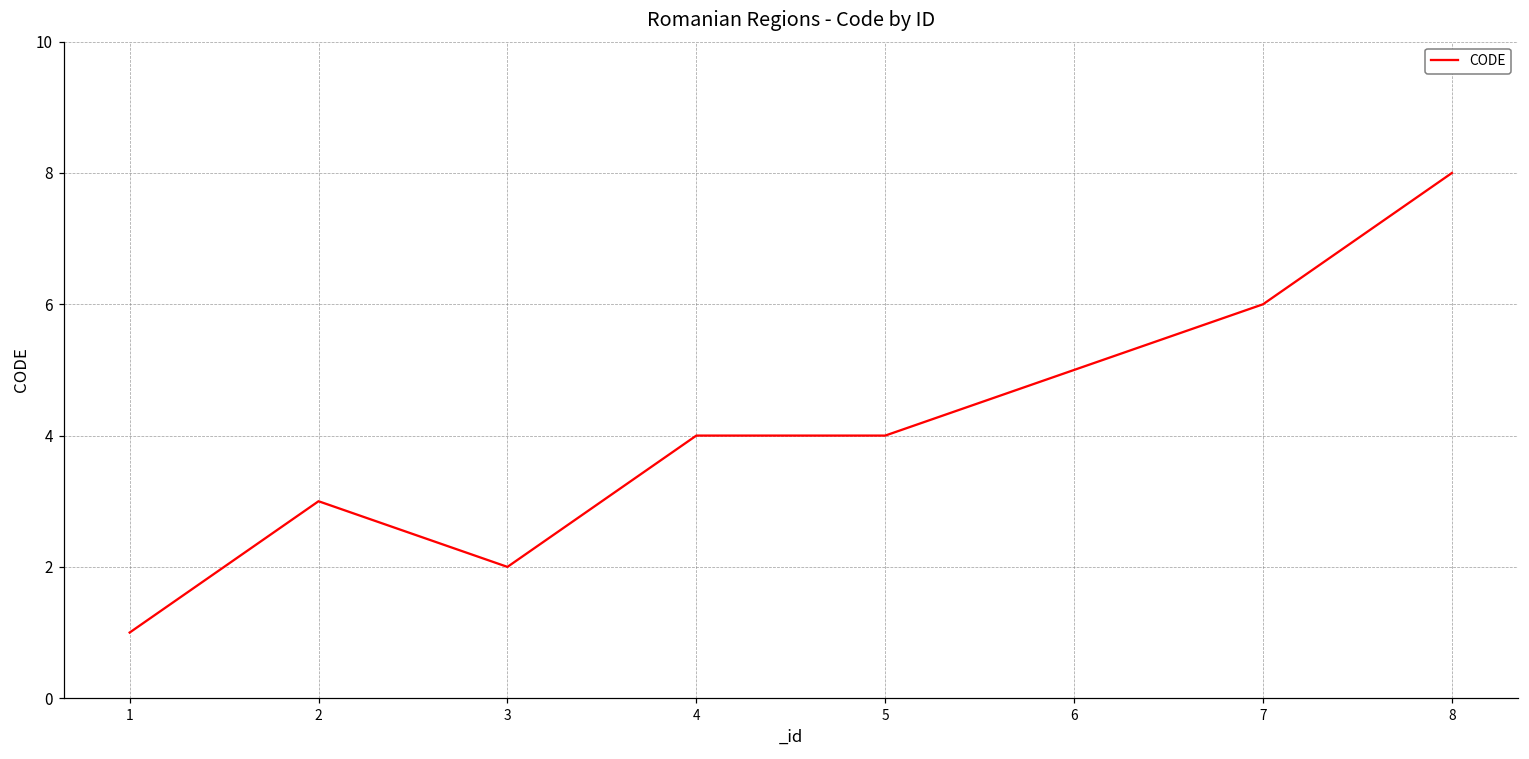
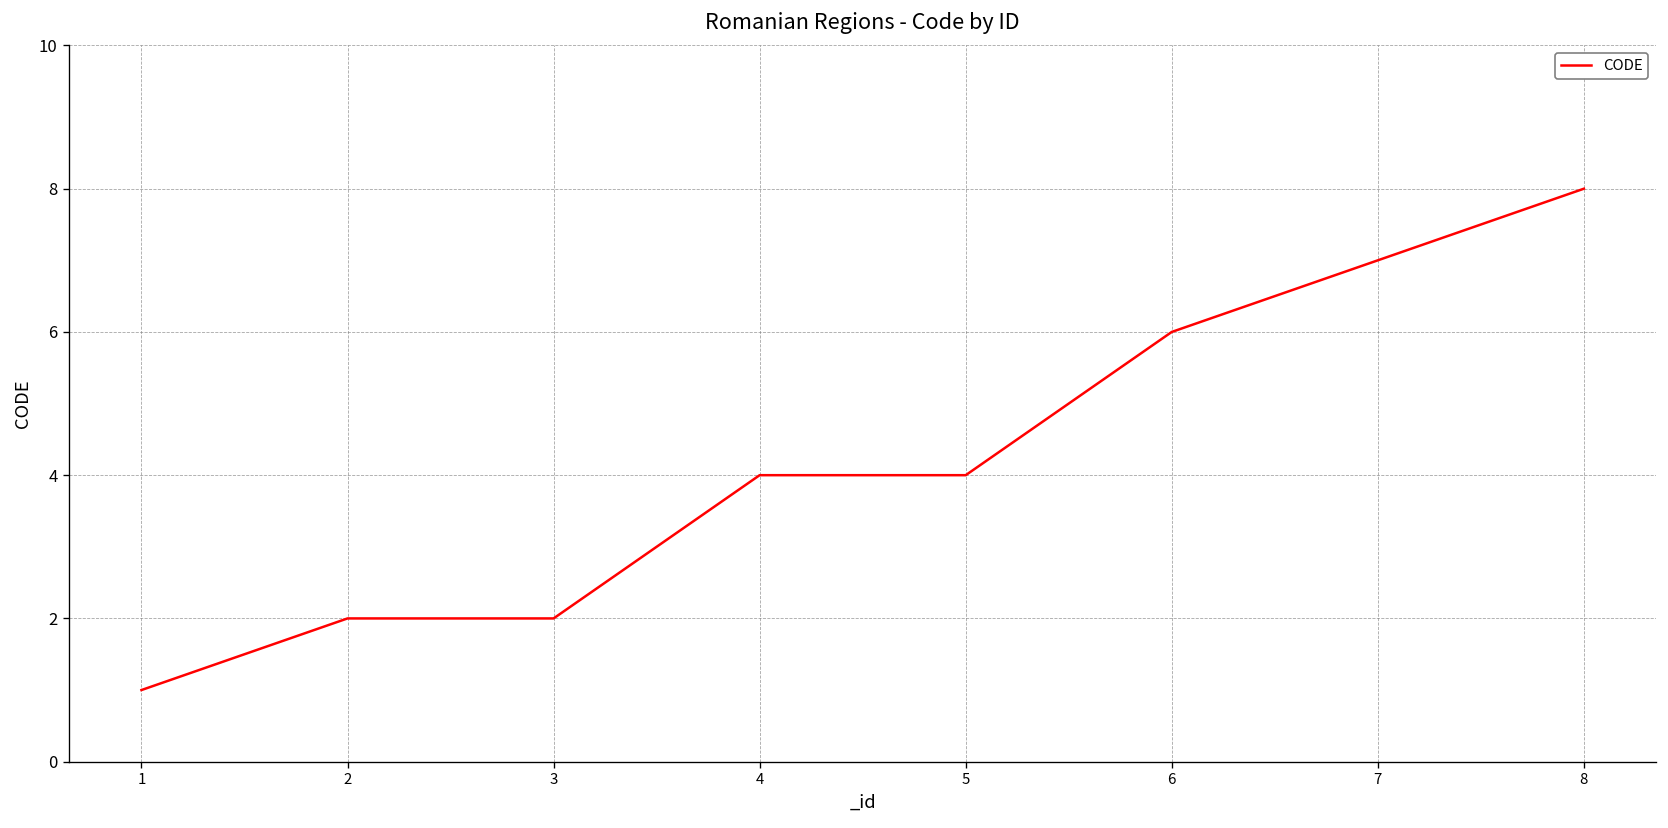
  {
    "1": 1,
-   "2": 3,
+   "2": 2,
    "3": 2,
    "4": 4,
    "5": 4,
-   "6": 5,
-   "7": 6,
+   "6": 6,
+   "7": 7,
    "8": 8
  }
